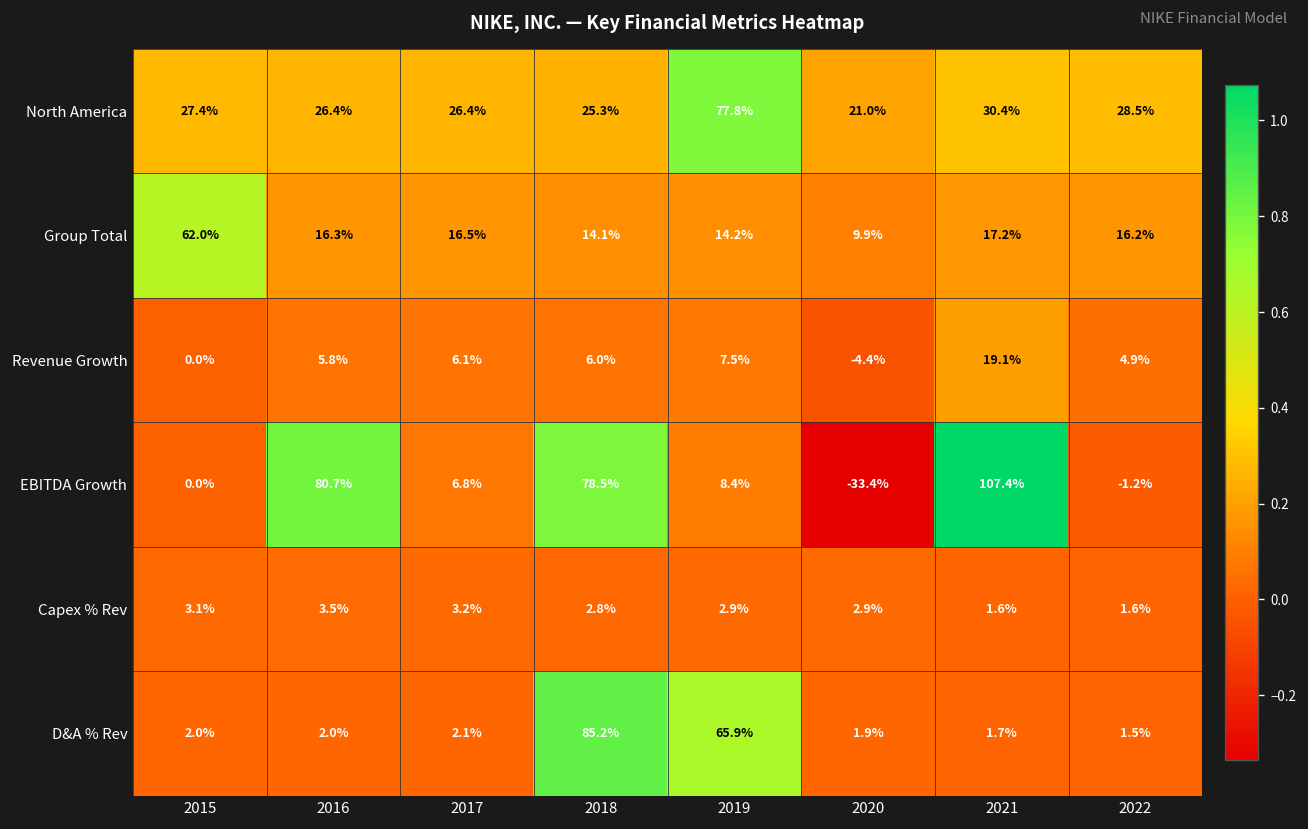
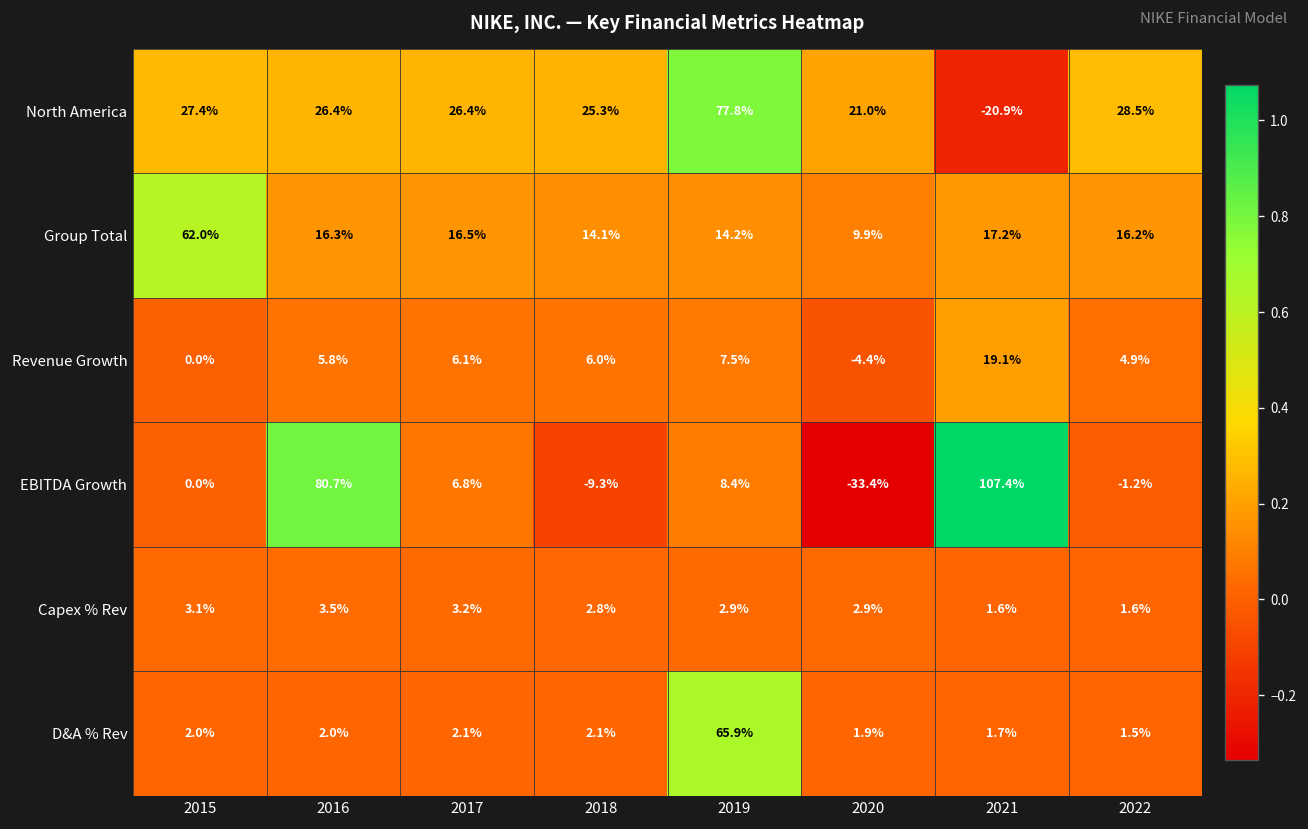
  {
    "North America": {
      "2015": "27.4%",
      "2016": "26.4%",
      "2017": "26.4%",
      "2018": "25.3%",
      "2019": "77.8%",
      "2020": "21.0%",
-     "2021": "30.4%",
+     "2021": "-20.9%",
      "2022": "28.5%"
    },
    "Group Total": {
      "2015": "62.0%",
      "2016": "16.3%",
      "2017": "16.5%",
      "2018": "14.1%",
      "2019": "14.2%",
      "2020": "9.9%",
      "2021": "17.2%",
      "2022": "16.2%"
    },
    "Revenue Growth": {
      "2015": "0.0%",
      "2016": "5.8%",
      "2017": "6.1%",
      "2018": "6.0%",
      "2019": "7.5%",
      "2020": "-4.4%",
      "2021": "19.1%",
      "2022": "4.9%"
    },
    "EBITDA Growth": {
      "2015": "0.0%",
      "2016": "80.7%",
      "2017": "6.8%",
-     "2018": "78.5%",
+     "2018": "-9.3%",
      "2019": "8.4%",
      "2020": "-33.4%",
      "2021": "107.4%",
      "2022": "-1.2%"
    },
    "Capex % Rev": {
      "2015": "3.1%",
      "2016": "3.5%",
      "2017": "3.2%",
      "2018": "2.8%",
      "2019": "2.9%",
      "2020": "2.9%",
      "2021": "1.6%",
      "2022": "1.6%"
    },
    "D&A % Rev": {
      "2015": "2.0%",
      "2016": "2.0%",
      "2017": "2.1%",
-     "2018": "85.2%",
+     "2018": "2.1%",
      "2019": "65.9%",
      "2020": "1.9%",
      "2021": "1.7%",
      "2022": "1.5%"
    }
  }
